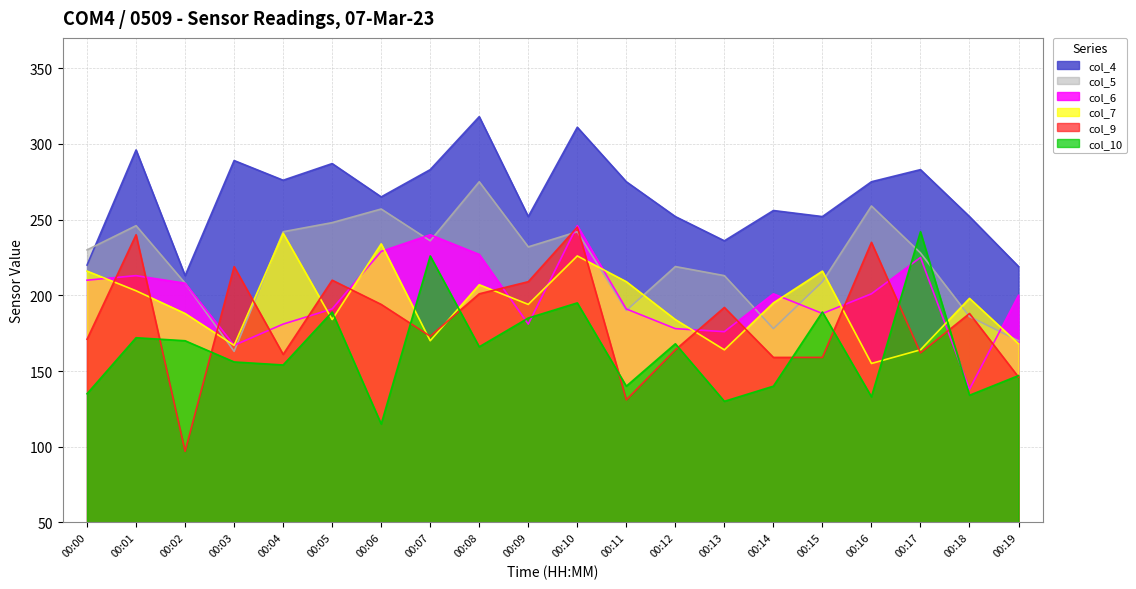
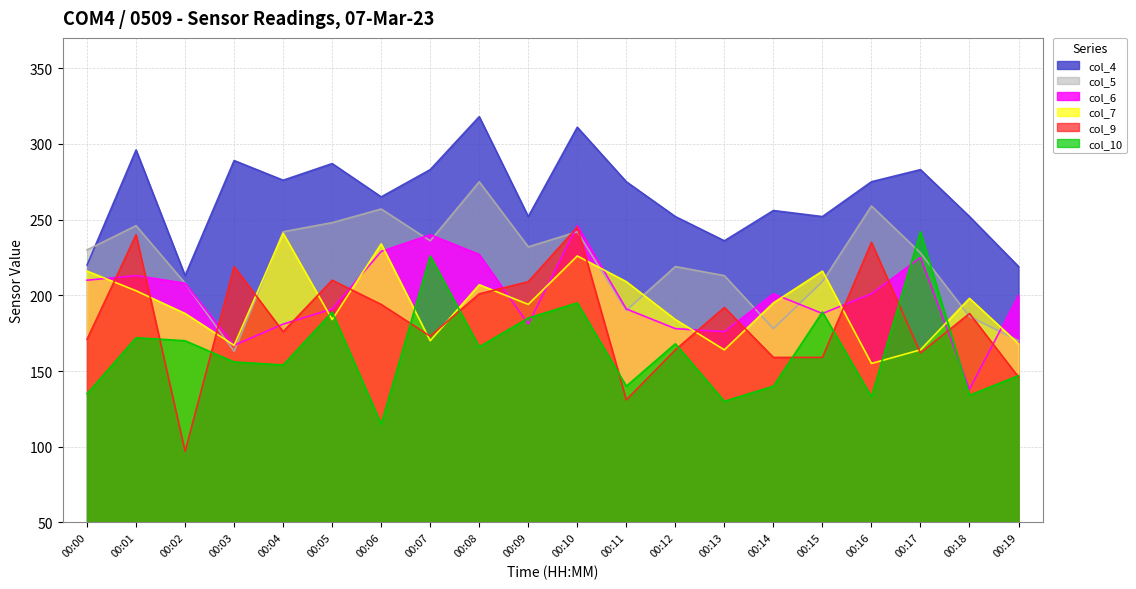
  {
    "col_4": {
      "00:00": 220,
      "00:01": 296,
      "00:02": 213,
      "00:03": 289,
      "00:04": 276,
      "00:05": 287,
      "00:06": 265,
      "00:07": 283,
      "00:08": 318,
      "00:09": 252,
      "00:10": 311,
      "00:11": 275,
      "00:12": 252,
      "00:13": 236,
      "00:14": 256,
      "00:15": 252,
      "00:16": 275,
      "00:17": 283,
      "00:18": 252,
      "00:19": 219
    },
    "col_5": {
      "00:00": 230,
      "00:01": 246,
      "00:03": 163,
      "00:05": 248,
      "00:06": 257,
      "00:07": 236,
      "00:08": 275,
      "00:09": 232,
      "00:10": 242,
      "00:12": 219,
      "00:13": 213,
      "00:14": 178,
      "00:15": 209,
      "00:16": 259,
      "00:17": 228,
      "00:18": 186,
      "00:19": 170
    },
    "col_6": {
      "00:00": 210,
      "00:01": 213,
      "00:04": 181,
      "00:05": 191,
      "00:06": 229,
      "00:07": 240,
      "00:08": 227,
      "00:09": 181,
      "00:12": 178,
      "00:13": 176,
      "00:14": 201,
      "00:16": 201,
      "00:17": 225,
      "00:18": 138,
      "00:19": 200
    },
    "col_7": {
      "00:00": 216,
      "00:01": 203,
      "00:02": 188,
      "00:05": 184,
      "00:06": 234,
      "00:07": 170,
      "00:08": 207,
      "00:09": 194,
      "00:10": 226,
      "00:11": 209,
      "00:12": 184,
      "00:13": 164,
      "00:14": 195,
      "00:15": 216,
      "00:16": 155,
      "00:17": 164,
      "00:18": 198,
      "00:19": 168
    },
    "col_9": {
      "00:00": 171,
      "00:01": 240,
      "00:02": 97,
      "00:03": 219,
-     "00:04": 161,
+     "00:04": 176,
      "00:05": 210,
      "00:06": 194,
      "00:07": 173,
      "00:08": 201,
      "00:09": 209,
      "00:11": 131,
      "00:12": 164,
      "00:13": 192,
      "00:14": 159,
      "00:15": 159,
      "00:16": 235,
      "00:17": 162,
      "00:18": 188
    },
    "col_10": {
      "00:00": 135,
      "00:01": 172,
      "00:02": 170,
      "00:03": 156,
      "00:04": 154,
      "00:05": 189,
      "00:06": 115,
      "00:07": 226,
      "00:08": 166,
      "00:09": 185,
      "00:10": 195,
      "00:11": 140,
      "00:12": 168,
      "00:13": 130,
      "00:14": 140,
      "00:16": 133,
      "00:17": 242,
      "00:18": 134
    }
  }
